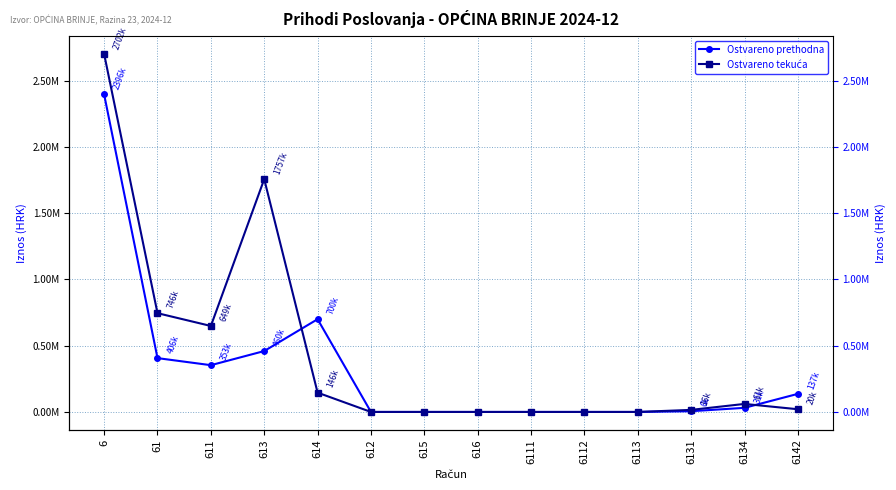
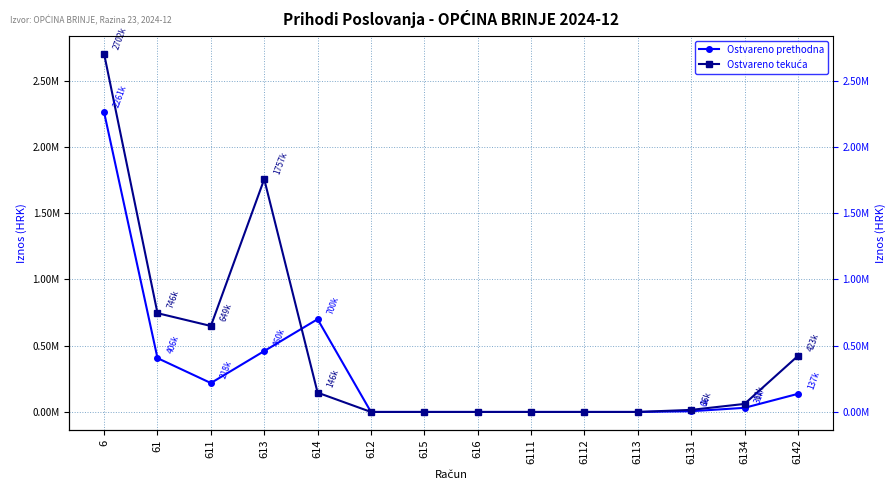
  {
    "Ostvareno prethodna": {
-     "6": "2396k",
+     "6": "2261k",
      "61": "406k",
-     "611": "353k",
+     "611": "218k",
      "613": "460k",
      "614": "700k",
      "6142": "137k"
    },
    "Ostvareno tekuća": {
      "6": "2702k",
      "61": "746k",
      "611": "649k",
      "613": "1757k",
      "614": "146k",
-     "6142": "20k"
+     "6142": "423k"
    }
  }
